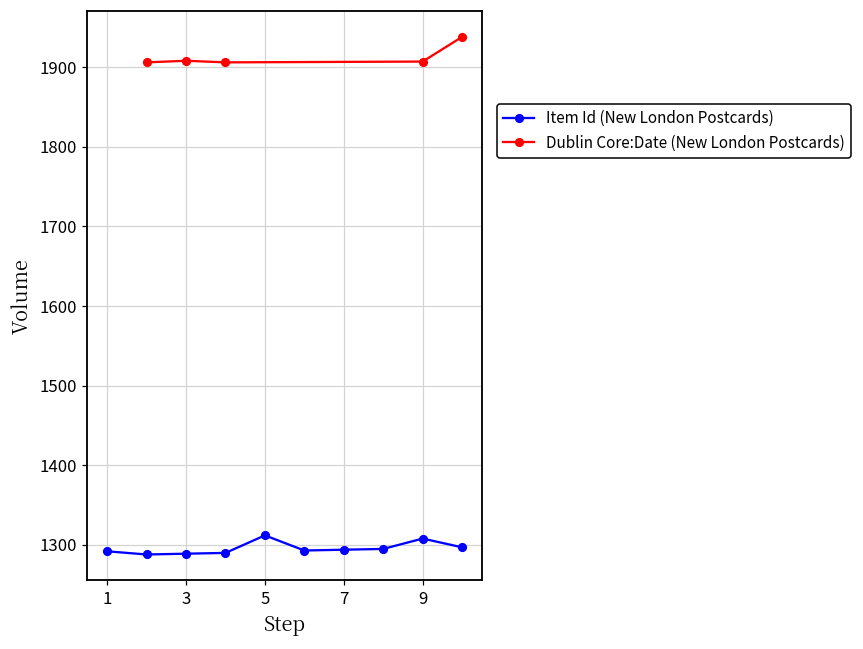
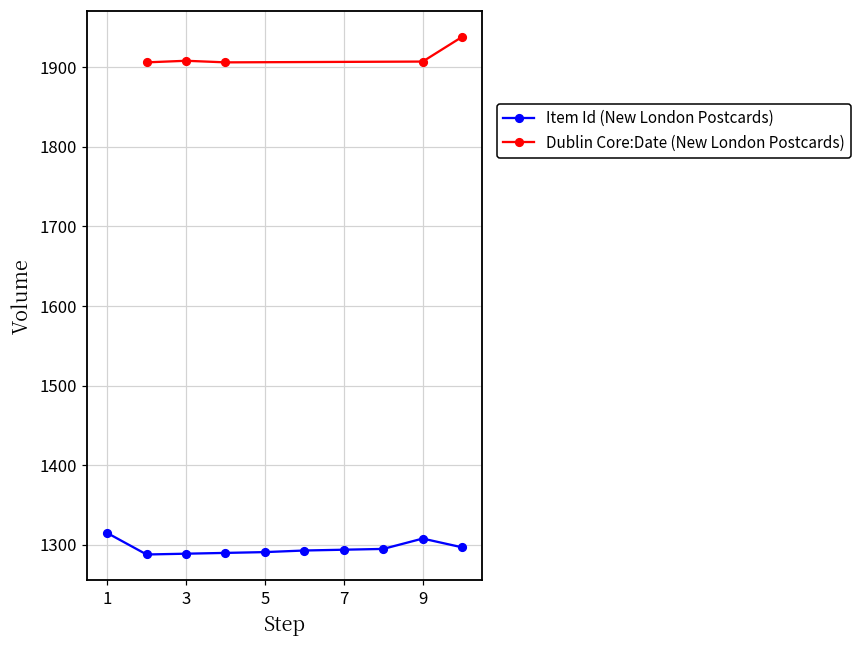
  {
    "Item Id (New London Postcards)": {
-     "1": 1290,
+     "1": 1320,
      "3": 1290,
-     "5": 1310,
+     "5": 1290,
      "7": 1290,
      "9": 1310
    },
    "Dublin Core:Date (New London Postcards)": {
      "3": 1910,
      "9": 1910
    }
  }
